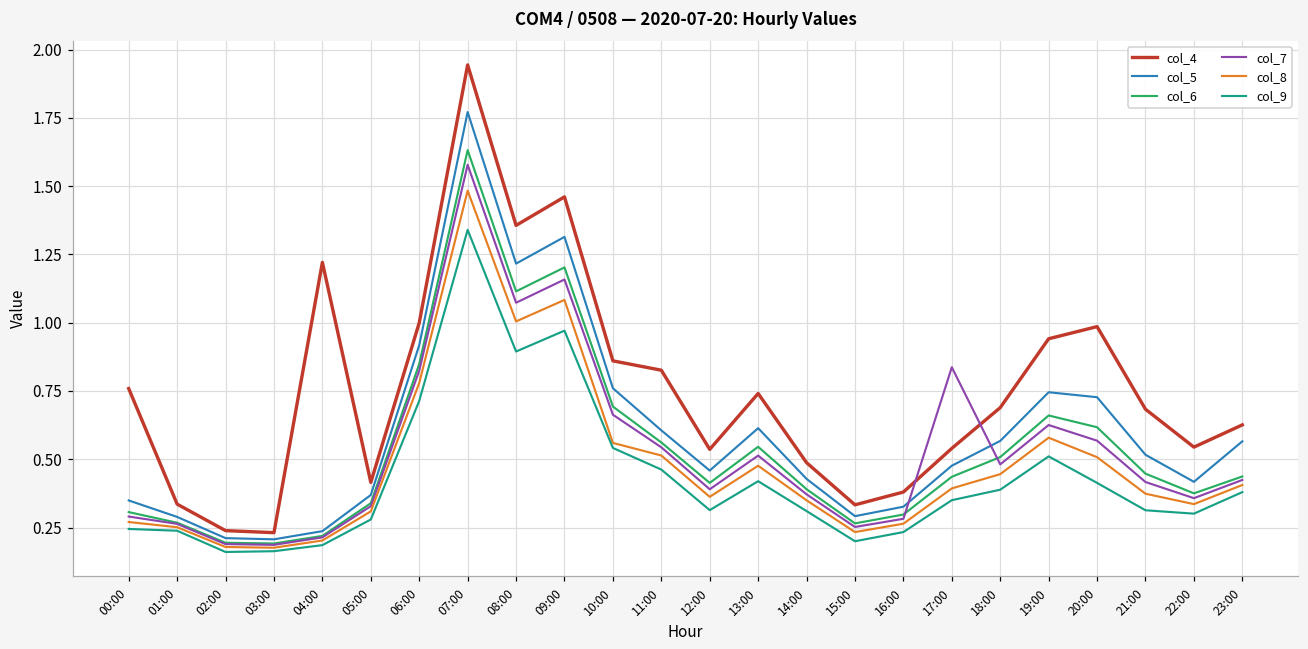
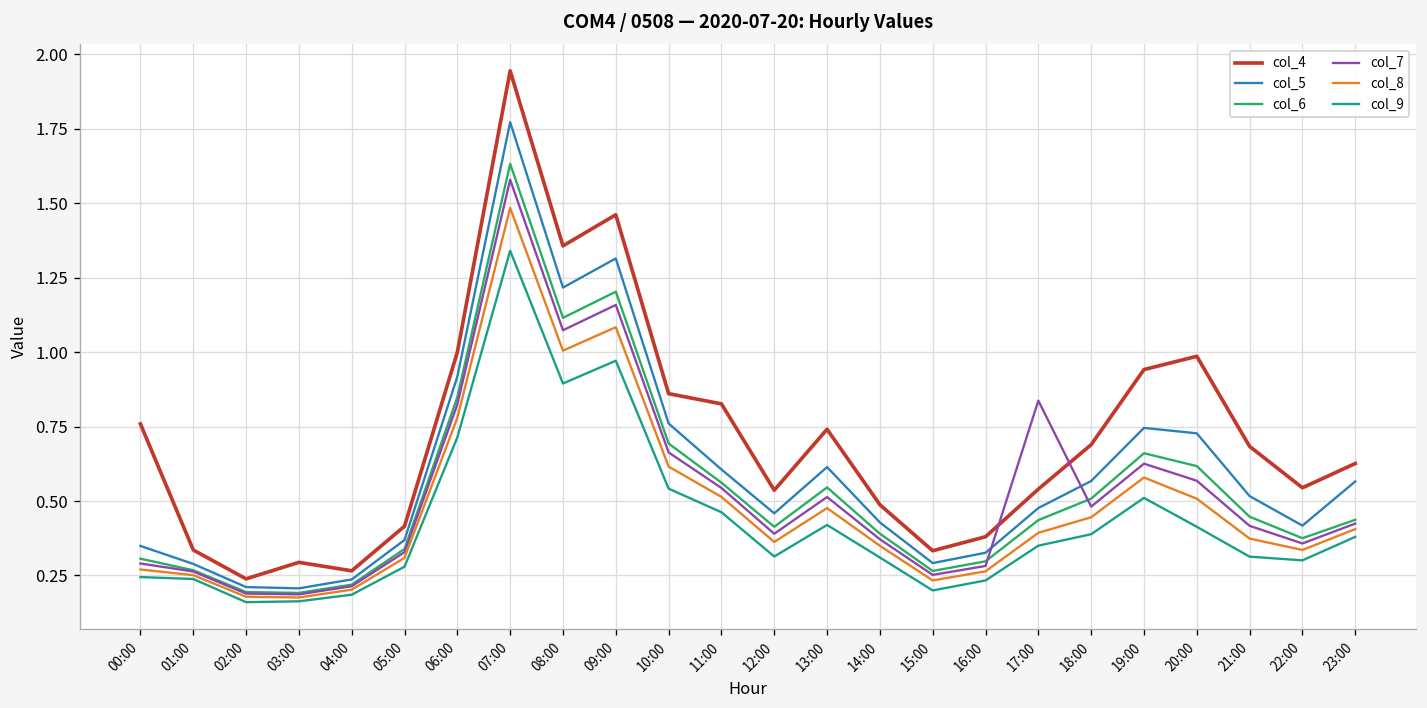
  {
    "col_4": {
      "00:00": 0.76,
      "01:00": 0.34,
      "02:00": 0.24,
-     "03:00": 0.23,
-     "04:00": 1.22,
+     "03:00": 0.29,
+     "04:00": 0.27,
      "05:00": 0.42,
      "06:00": 1.00,
      "07:00": 1.94,
      "08:00": 1.36,
      "09:00": 1.46,
      "10:00": 0.86,
      "11:00": 0.83,
      "12:00": 0.54,
      "13:00": 0.74,
      "14:00": 0.49,
      "15:00": 0.33,
      "16:00": 0.38,
      "17:00": 0.54,
      "18:00": 0.69,
      "19:00": 0.94,
      "20:00": 0.99,
      "21:00": 0.68,
      "22:00": 0.54,
      "23:00": 0.63
    },
    "col_5": {
      "00:00": 0.35,
      "01:00": 0.29,
      "02:00": 0.21,
      "03:00": 0.21,
      "04:00": 0.24,
      "05:00": 0.37,
      "06:00": 0.92,
      "07:00": 1.77,
      "08:00": 1.22,
      "09:00": 1.31,
      "10:00": 0.76,
      "11:00": 0.61,
      "12:00": 0.46,
      "13:00": 0.61,
      "14:00": 0.43,
      "15:00": 0.29,
      "16:00": 0.33,
      "17:00": 0.48,
      "18:00": 0.57,
      "19:00": 0.75,
      "20:00": 0.73,
      "21:00": 0.52,
      "22:00": 0.42,
      "23:00": 0.57
    },
    "col_7": {
      "00:00": 0.29,
      "05:00": 0.33,
      "06:00": 0.82,
      "07:00": 1.58,
      "08:00": 1.07,
      "09:00": 1.16,
      "10:00": 0.66,
      "11:00": 0.54,
      "12:00": 0.39,
      "13:00": 0.51,
      "14:00": 0.37,
      "15:00": 0.25,
      "16:00": 0.28,
      "17:00": 0.84,
      "18:00": 0.48,
      "19:00": 0.63,
      "20:00": 0.57,
      "21:00": 0.42,
      "22:00": 0.36,
      "23:00": 0.42
    },
    "col_8": {
      "00:00": 0.27,
      "01:00": 0.25,
      "02:00": 0.18,
      "03:00": 0.18,
      "04:00": 0.20,
      "05:00": 0.31,
      "06:00": 0.78,
      "07:00": 1.48,
      "08:00": 1.00,
      "09:00": 1.08,
-     "10:00": 0.56,
+     "10:00": 0.62,
      "11:00": 0.51,
      "12:00": 0.36,
      "13:00": 0.48,
      "14:00": 0.35,
      "15:00": 0.23,
      "16:00": 0.26,
      "17:00": 0.39,
      "18:00": 0.45,
      "19:00": 0.58,
      "20:00": 0.51,
      "21:00": 0.37,
      "22:00": 0.34,
      "23:00": 0.41
    }
  }
